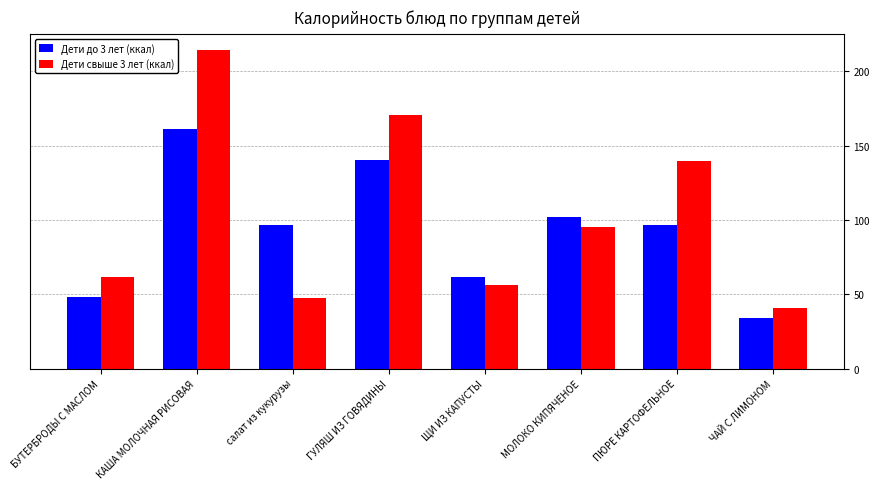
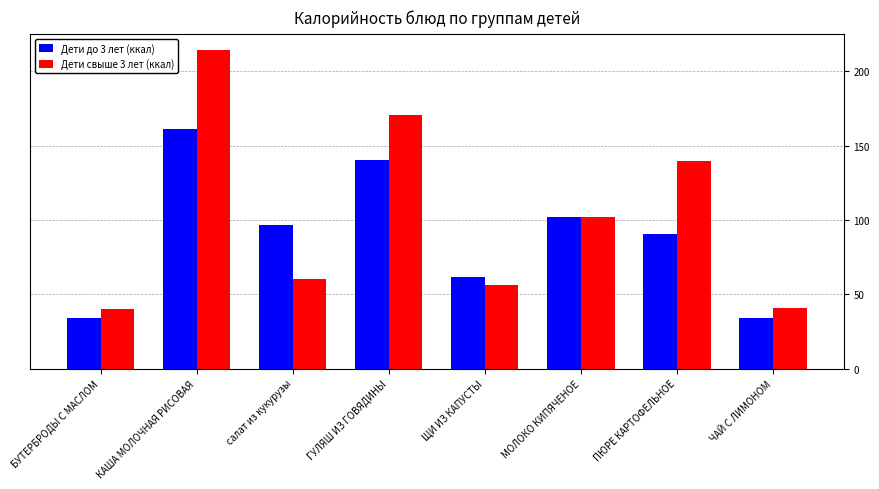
  {
    "Дети до 3 лет (ккал)": {
-     "БУТЕРБРОДЫ С МАСЛОМ": 48,
+     "БУТЕРБРОДЫ С МАСЛОМ": 34,
      "КАША МОЛОЧНАЯ РИСОВАЯ": 161,
      "салат из кукурузы": 96,
      "ГУЛЯШ ИЗ ГОВЯДИНЫ": 140,
      "ЩИ ИЗ КАПУСТЫ": 61,
      "МОЛОКО КИПЯЧЕНОЕ": 102,
-     "ПЮРЕ КАРТОФЕЛЬНОЕ": 97,
+     "ПЮРЕ КАРТОФЕЛЬНОЕ": 91,
      "ЧАЙ С ЛИМОНОМ": 34
    },
    "Дети свыше 3 лет (ккал)": {
-     "БУТЕРБРОДЫ С МАСЛОМ": 62,
+     "БУТЕРБРОДЫ С МАСЛОМ": 40,
      "КАША МОЛОЧНАЯ РИСОВАЯ": 215,
-     "салат из кукурузы": 48,
+     "салат из кукурузы": 60,
      "ГУЛЯШ ИЗ ГОВЯДИНЫ": 171,
      "ЩИ ИЗ КАПУСТЫ": 56,
-     "МОЛОКО КИПЯЧЕНОЕ": 95,
+     "МОЛОКО КИПЯЧЕНОЕ": 102,
      "ПЮРЕ КАРТОФЕЛЬНОЕ": 140,
      "ЧАЙ С ЛИМОНОМ": 41
    }
  }
